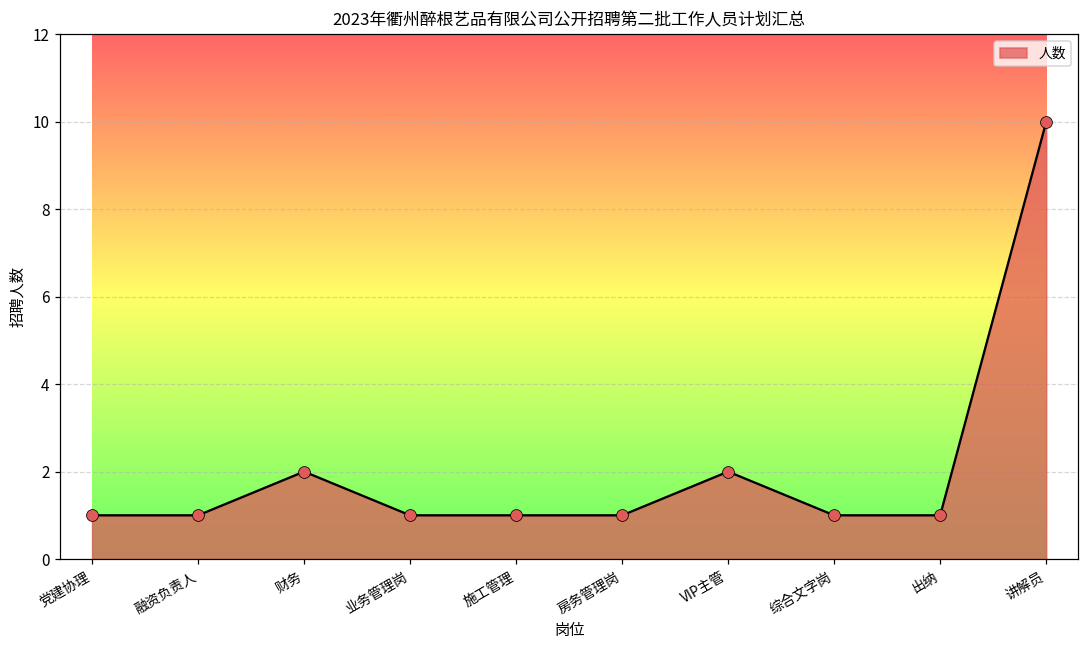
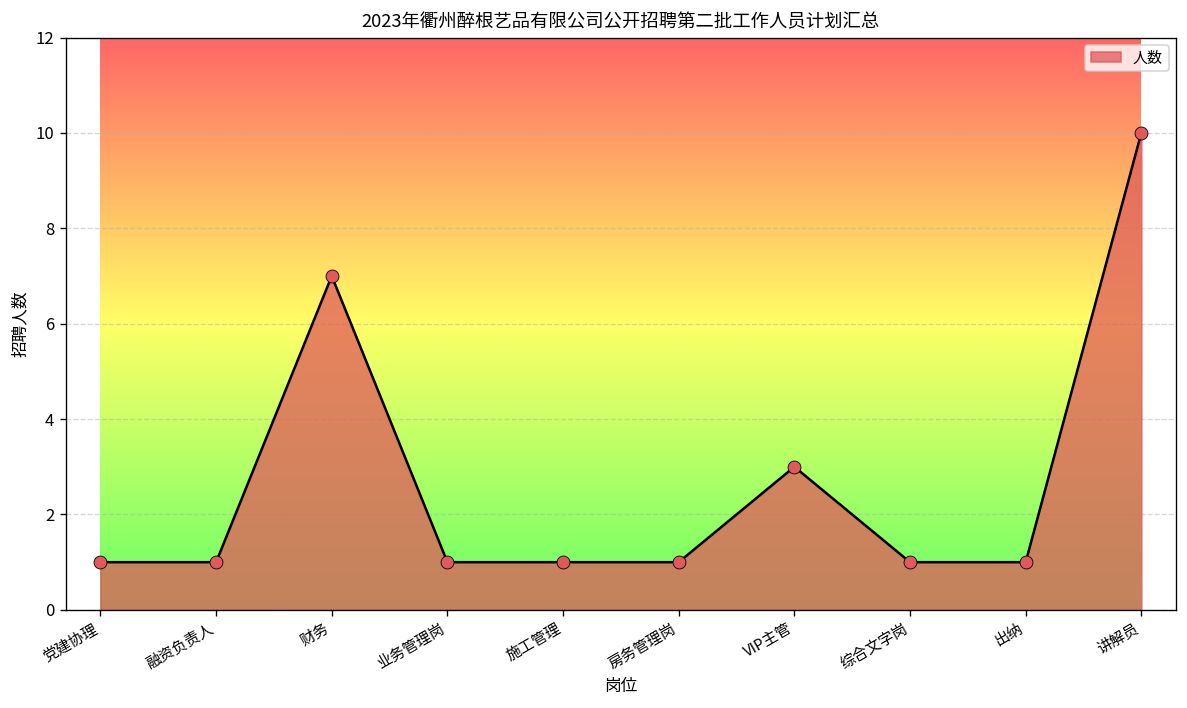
  {
    "党建协理": 1,
    "融资负责人": 1,
-   "财务": 2,
+   "财务": 7,
    "业务管理岗": 1,
    "施工管理": 1,
    "房务管理岗": 1,
-   "VIP主管": 2,
+   "VIP主管": 3,
    "综合文字岗": 1,
    "出纳": 1,
    "讲解员": 10
  }
